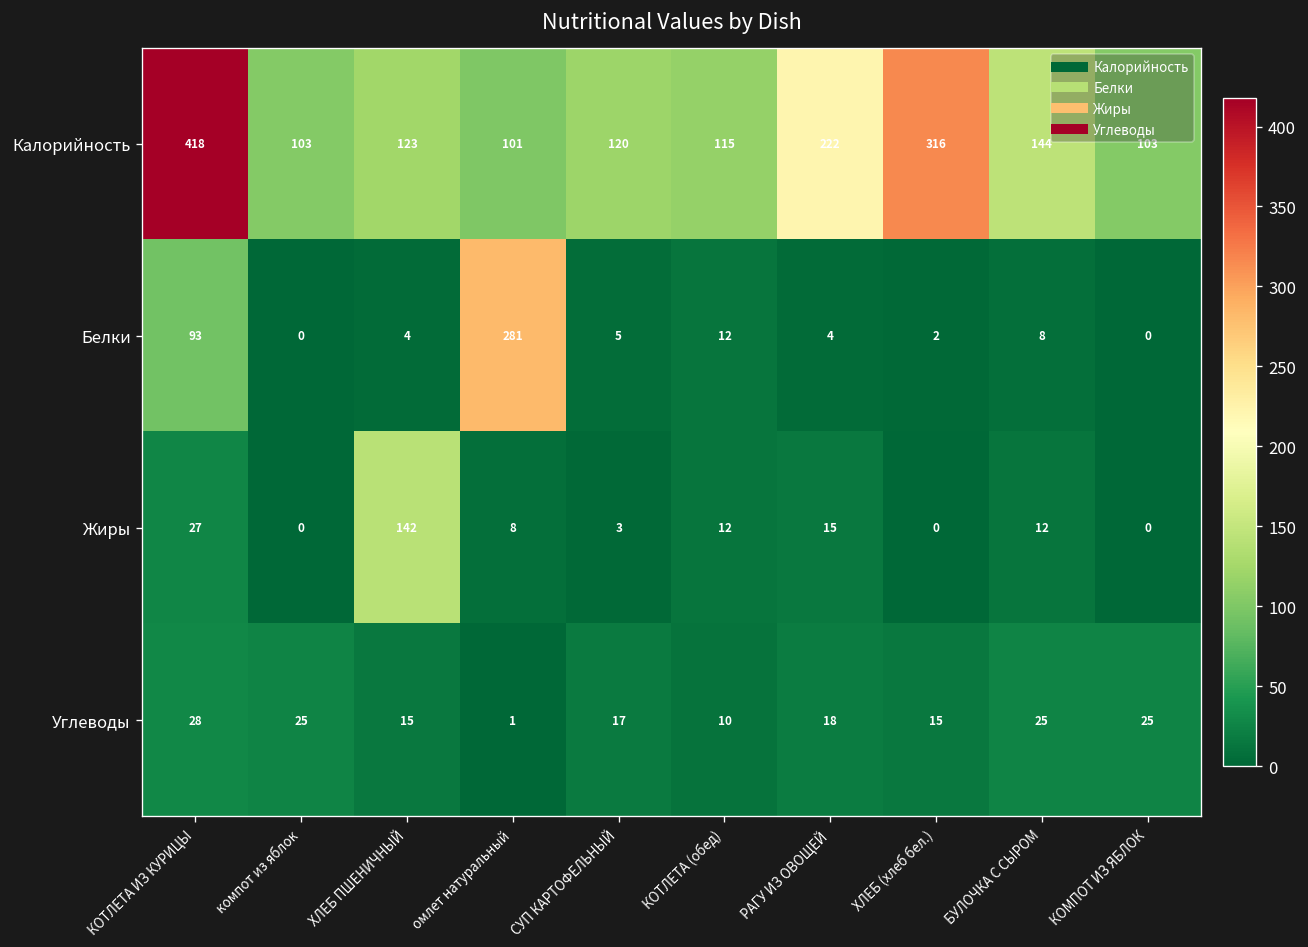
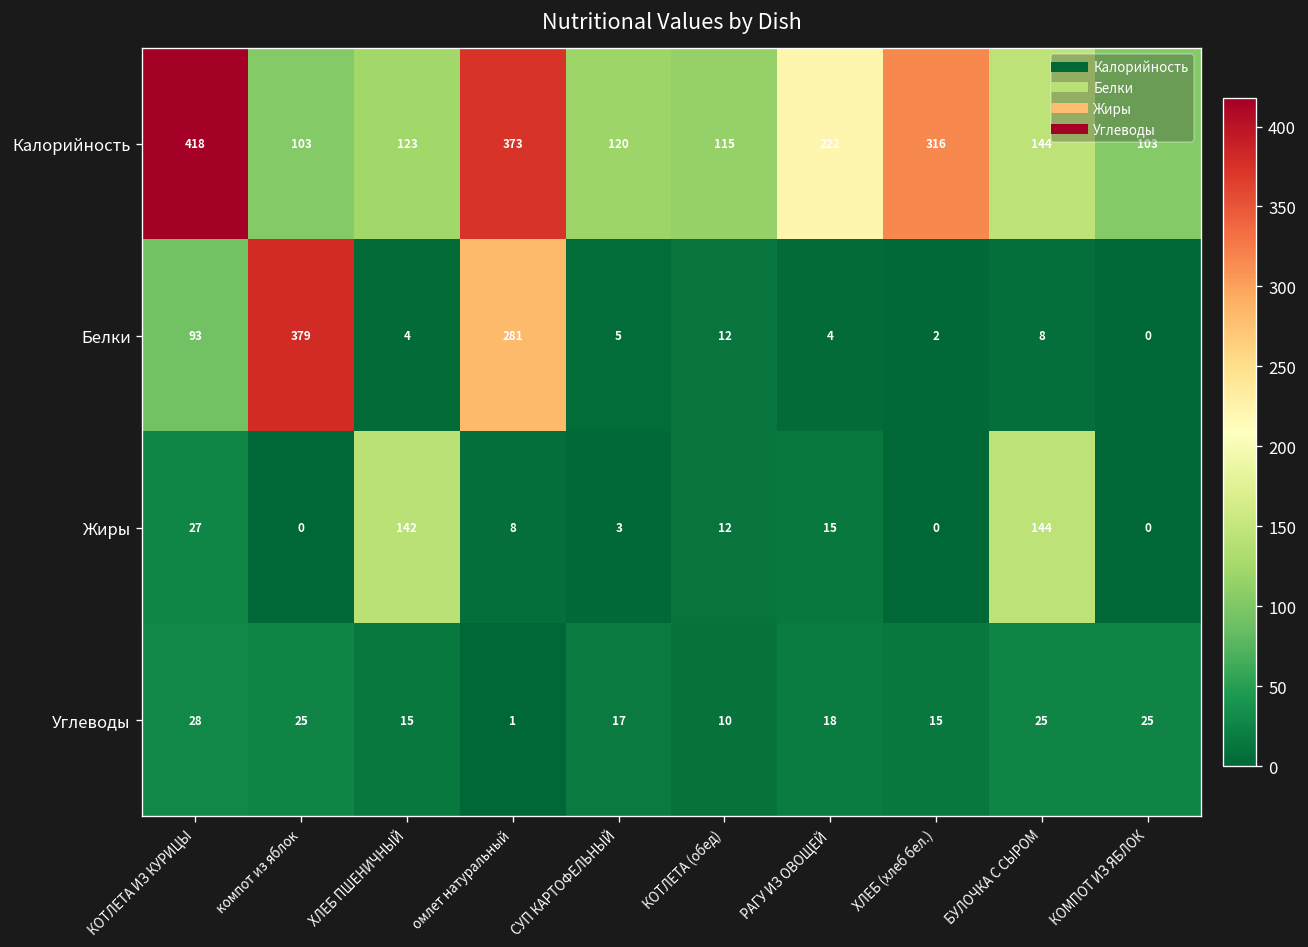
  {
    "Калорийность": {
      "КОТЛЕТА ИЗ КУРИЦЫ": 418,
      "компот из яблок": 103,
      "ХЛЕБ ПШЕНИЧНЫЙ": 123,
-     "омлет натуральный": 101,
+     "омлет натуральный": 373,
      "СУП КАРТОФЕЛЬНЫЙ": 120,
      "КОТЛЕТА (обед)": 115,
      "РАГУ ИЗ ОВОЩЕЙ": 222,
      "ХЛЕБ (хлеб бел.)": 316,
      "БУЛОЧКА С СЫРОМ": 144,
      "КОМПОТ ИЗ ЯБЛОК": 103
    },
    "Белки": {
      "КОТЛЕТА ИЗ КУРИЦЫ": 93,
-     "компот из яблок": 0,
+     "компот из яблок": 379,
      "ХЛЕБ ПШЕНИЧНЫЙ": 4,
      "омлет натуральный": 281,
      "СУП КАРТОФЕЛЬНЫЙ": 5,
      "КОТЛЕТА (обед)": 12,
      "РАГУ ИЗ ОВОЩЕЙ": 4,
      "ХЛЕБ (хлеб бел.)": 2,
      "БУЛОЧКА С СЫРОМ": 8,
      "КОМПОТ ИЗ ЯБЛОК": 0
    },
    "Жиры": {
      "КОТЛЕТА ИЗ КУРИЦЫ": 27,
      "компот из яблок": 0,
      "ХЛЕБ ПШЕНИЧНЫЙ": 142,
      "омлет натуральный": 8,
      "СУП КАРТОФЕЛЬНЫЙ": 3,
      "КОТЛЕТА (обед)": 12,
      "РАГУ ИЗ ОВОЩЕЙ": 15,
      "ХЛЕБ (хлеб бел.)": 0,
-     "БУЛОЧКА С СЫРОМ": 12,
+     "БУЛОЧКА С СЫРОМ": 144,
      "КОМПОТ ИЗ ЯБЛОК": 0
    },
    "Углеводы": {
      "КОТЛЕТА ИЗ КУРИЦЫ": 28,
      "компот из яблок": 25,
      "ХЛЕБ ПШЕНИЧНЫЙ": 15,
      "омлет натуральный": 1,
      "СУП КАРТОФЕЛЬНЫЙ": 17,
      "КОТЛЕТА (обед)": 10,
      "РАГУ ИЗ ОВОЩЕЙ": 18,
      "ХЛЕБ (хлеб бел.)": 15,
      "БУЛОЧКА С СЫРОМ": 25,
      "КОМПОТ ИЗ ЯБЛОК": 25
    }
  }
